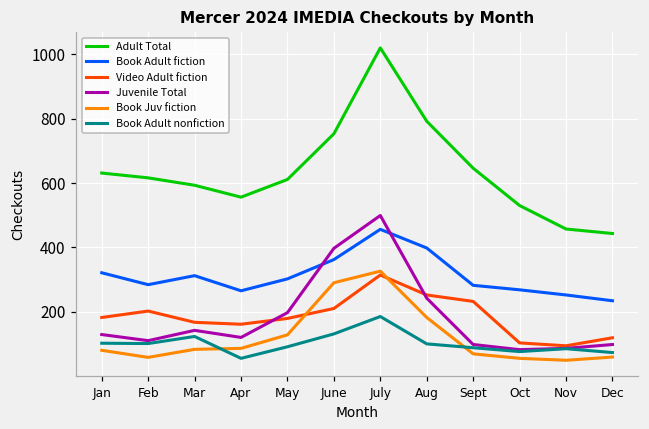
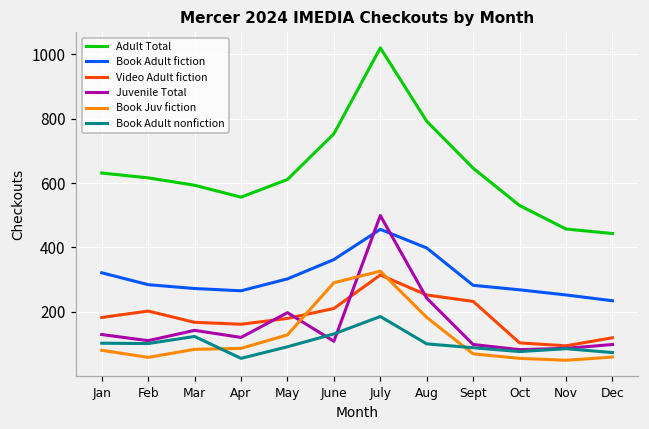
  {
    "Adult Total": {
      "Jan": 630,
      "Feb": 620,
      "Mar": 590,
      "Apr": 560,
      "May": 610,
      "June": 750,
      "July": 1020,
      "Aug": 790,
      "Sept": 650,
      "Oct": 530,
      "Nov": 460,
      "Dec": 440
    },
    "Book Adult fiction": {
      "Jan": 320,
      "Feb": 280,
-     "Mar": 310,
+     "Mar": 270,
      "Apr": 270,
      "May": 300,
      "June": 360,
      "July": 460,
      "Aug": 400,
      "Sept": 280,
      "Oct": 270,
      "Nov": 250,
      "Dec": 230
    },
    "Video Adult fiction": {
      "Jan": 180,
      "Feb": 200,
      "Mar": 170,
      "Apr": 160,
      "May": 180,
      "June": 210,
      "July": 310,
      "Aug": 250,
      "Sept": 230,
      "Oct": 100,
      "Dec": 120
    },
    "Juvenile Total": {
      "Jan": 130,
      "Feb": 110,
      "Mar": 140,
      "Apr": 120,
      "May": 200,
-     "June": 400,
+     "June": 110,
      "July": 500,
      "Aug": 240,
      "Sept": 100,
      "Dec": 100
    },
    "Book Juv fiction": {
      "Jan": 80,
      "Feb": 60,
      "Mar": 80,
      "Apr": 90,
      "May": 130,
      "June": 290,
      "July": 330,
      "Aug": 180,
      "Sept": 70,
      "Oct": 60,
      "Nov": 50,
      "Dec": 60
    },
    "Book Adult nonfiction": {
      "Jan": 100,
      "Feb": 100,
      "Mar": 120,
      "Apr": 60,
      "May": 90,
      "June": 130,
      "July": 190,
      "Aug": 100,
      "Sept": 90,
      "Dec": 70
    }
  }
